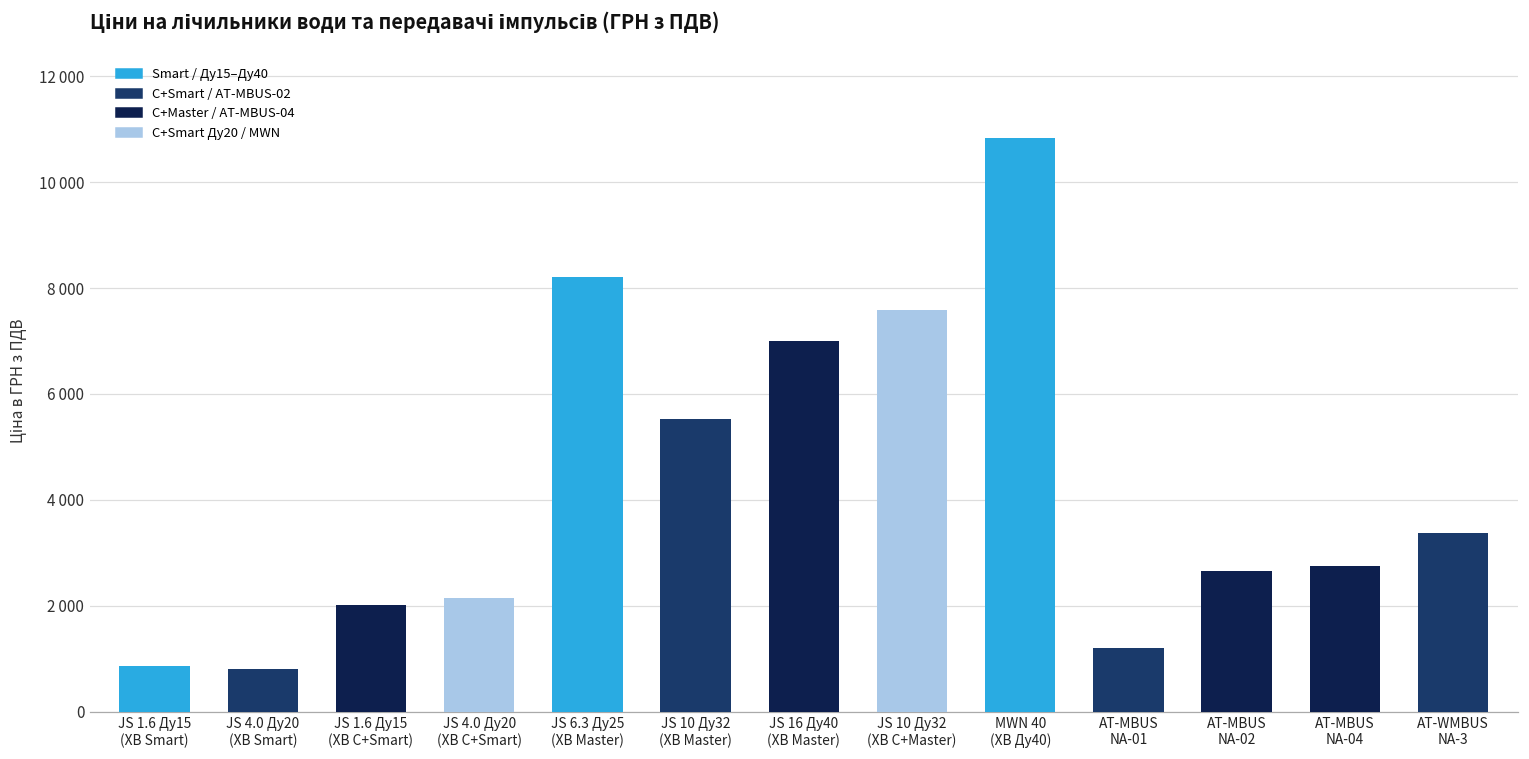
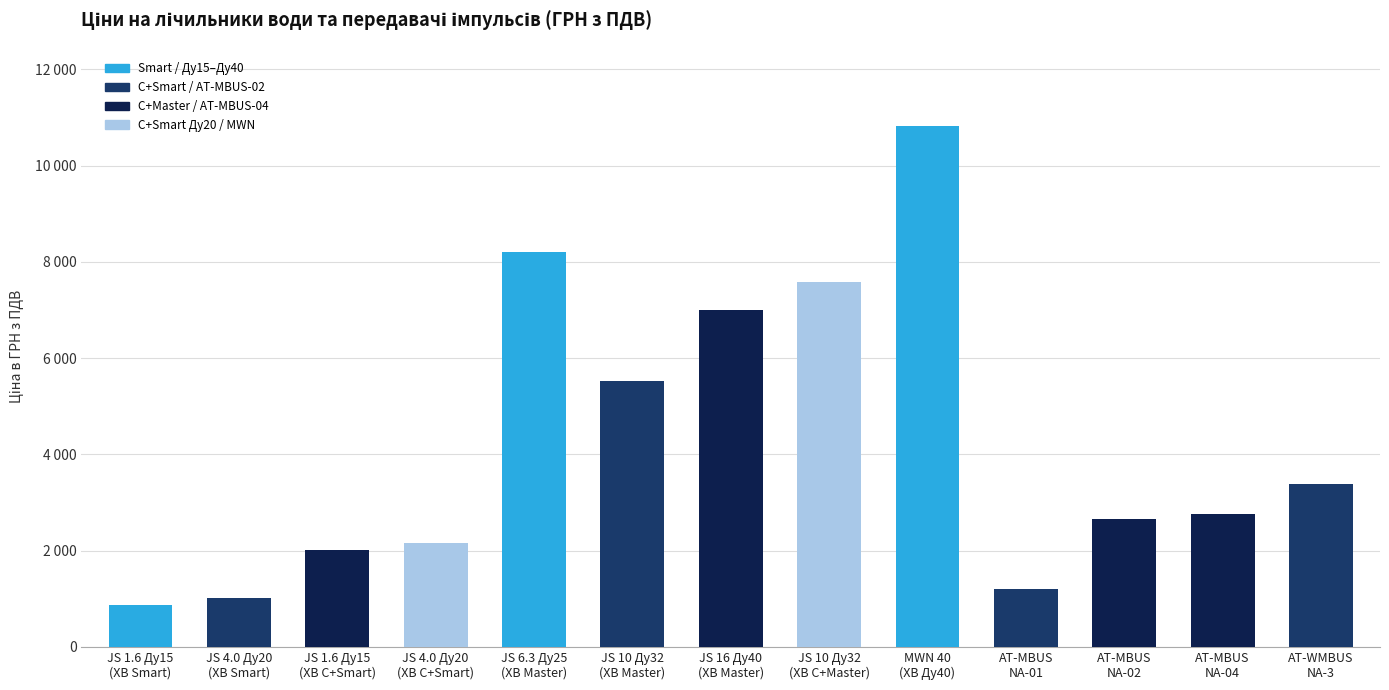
  {
    "JS 1.6 Ду15 (ХВ Smart)": 900,
-   "JS 4.0 Ду20 (ХВ Smart)": 800,
+   "JS 4.0 Ду20 (ХВ Smart)": 1000,
    "JS 1.6 Ду15 (ХВ C+Smart)": 2000,
    "JS 4.0 Ду20 (ХВ C+Smart)": 2100,
    "JS 6.3 Ду25 (ХВ Master)": 8200,
    "JS 10 Ду32 (ХВ Master)": 5500,
    "JS 16 Ду40 (ХВ Master)": 7000,
    "JS 10 Ду32 (ХВ C+Master)": 7600,
    "MWN 40 (ХВ Ду40)": 10800,
    "AT-MBUS NA-01": 1200,
    "AT-MBUS NA-02": 2700,
    "AT-MBUS NA-04": 2800,
    "AT-WMBUS NA-3": 3400
  }
